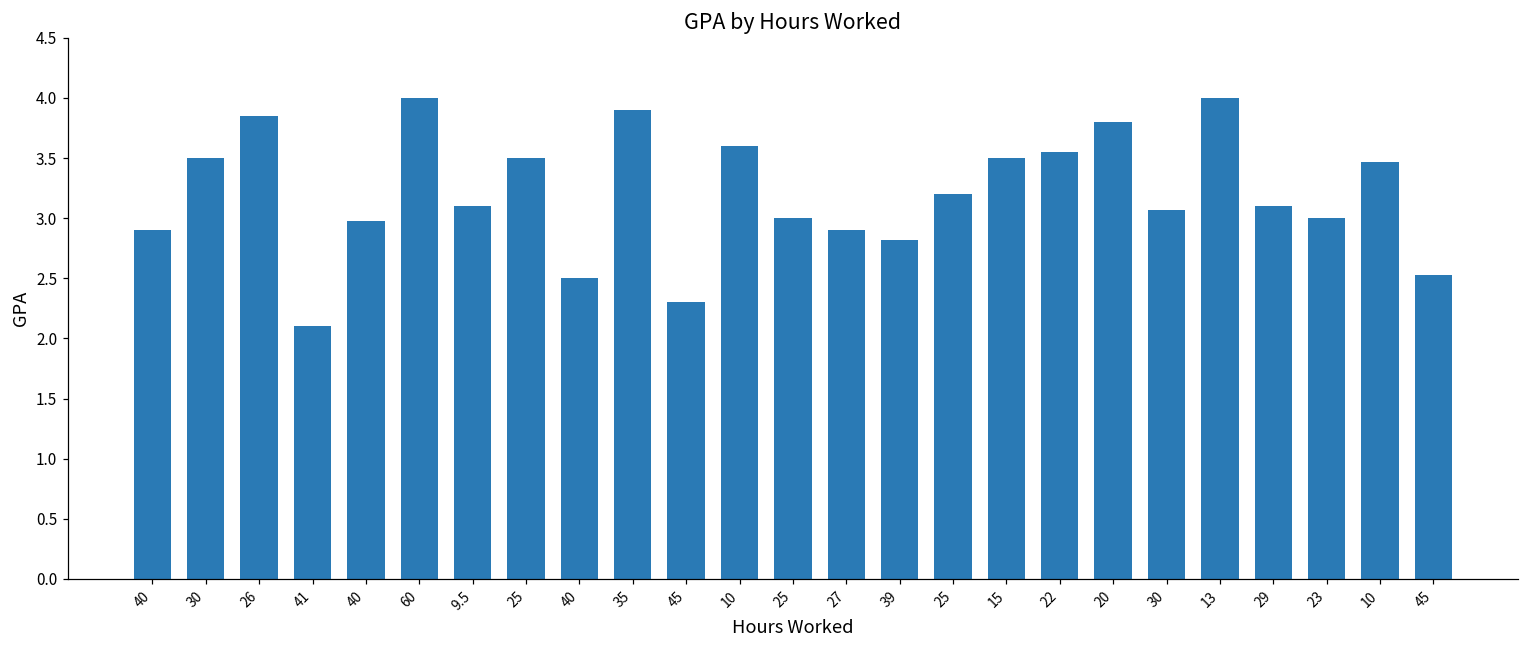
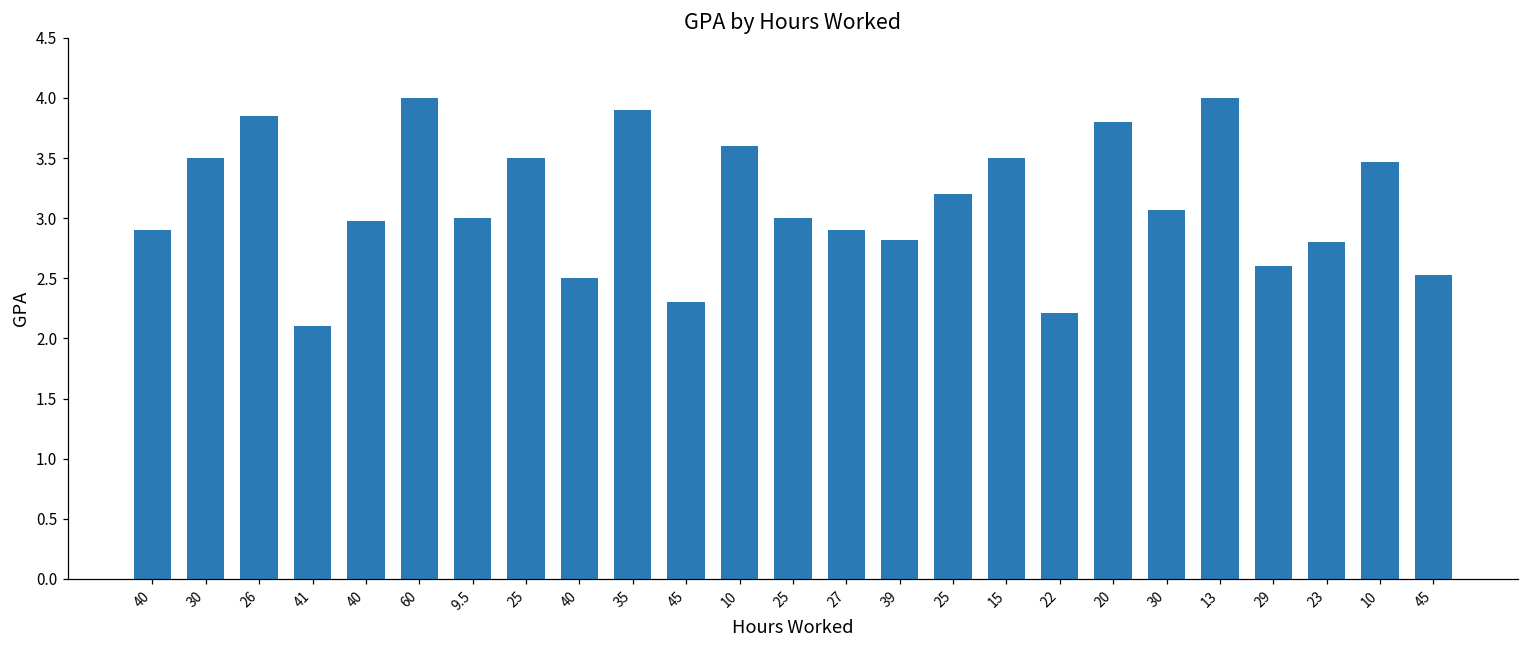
  {
    "26": 3.85,
    "41": 2.10,
    "60": 4.00,
-   "9.5": 3.1,
+   "9.5": 3.0,
    "35": 3.90,
    "27": 2.90,
    "39": 2.82,
    "15": 3.50,
-   "22": 3.55,
+   "22": 2.21,
    "20": 3.80,
    "13": 4.00,
-   "29": 3.1,
-   "23": 3.0
+   "29": 2.6,
+   "23": 2.8
  }
